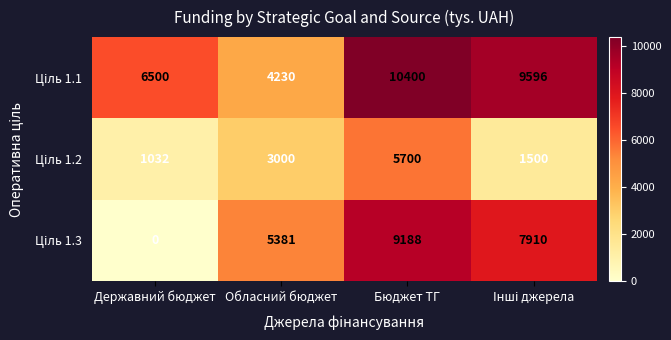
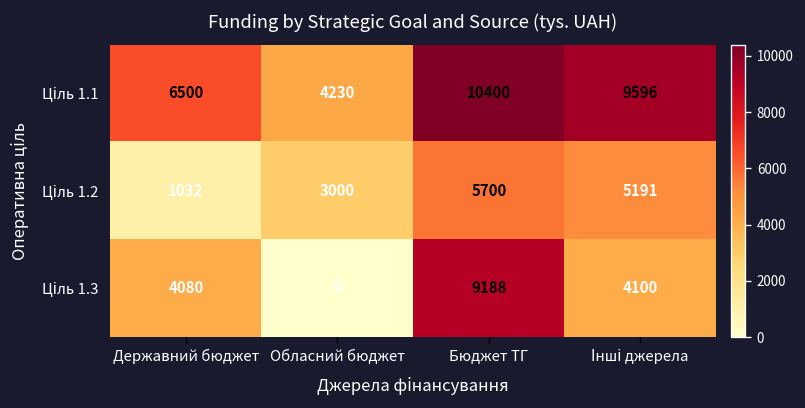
  {
    "Ціль 1.1": {
      "Державний бюджет": 6500,
      "Обласний бюджет": 4230,
      "Бюджет ТГ": 10400,
      "Інші джерела": 9596
    },
    "Ціль 1.2": {
      "Державний бюджет": 1032,
      "Обласний бюджет": 3000,
      "Бюджет ТГ": 5700,
-     "Інші джерела": 1500
+     "Інші джерела": 5191
    },
    "Ціль 1.3": {
-     "Державний бюджет": 0,
-     "Обласний бюджет": 5381,
+     "Державний бюджет": 4080,
+     "Обласний бюджет": 0,
      "Бюджет ТГ": 9188,
-     "Інші джерела": 7910
+     "Інші джерела": 4100
    }
  }
